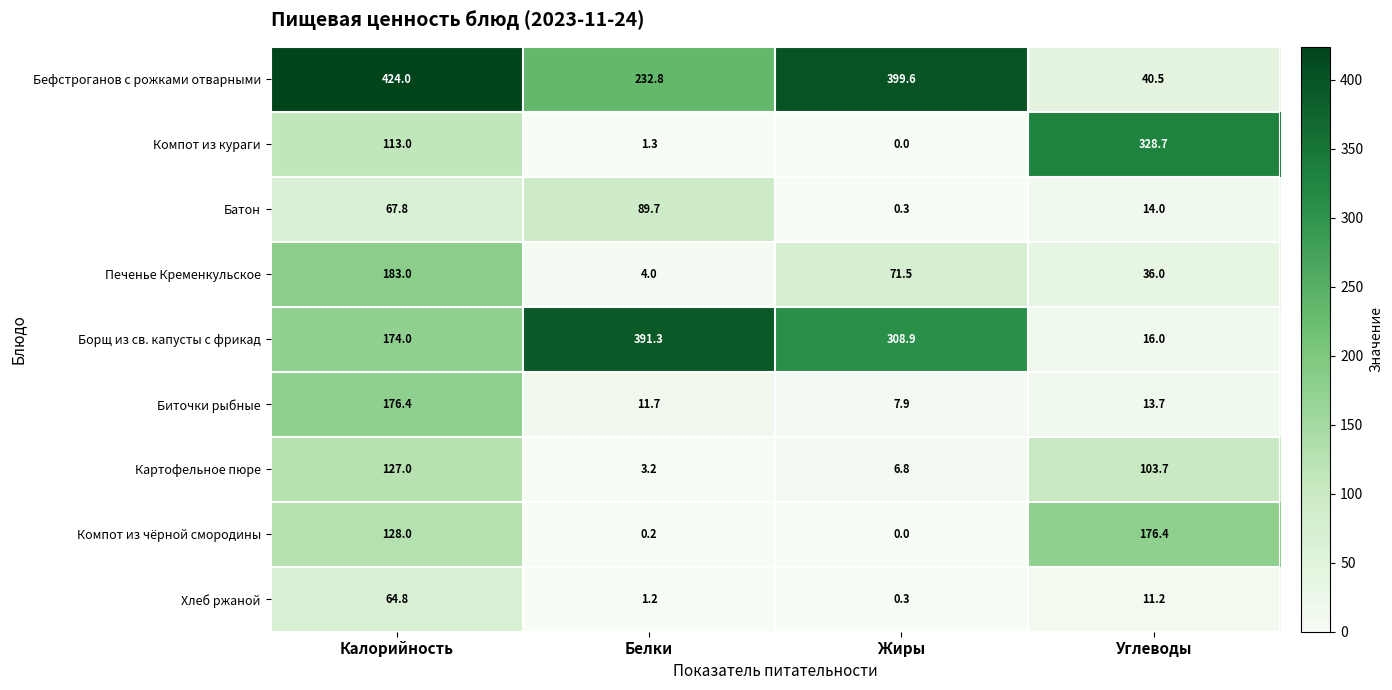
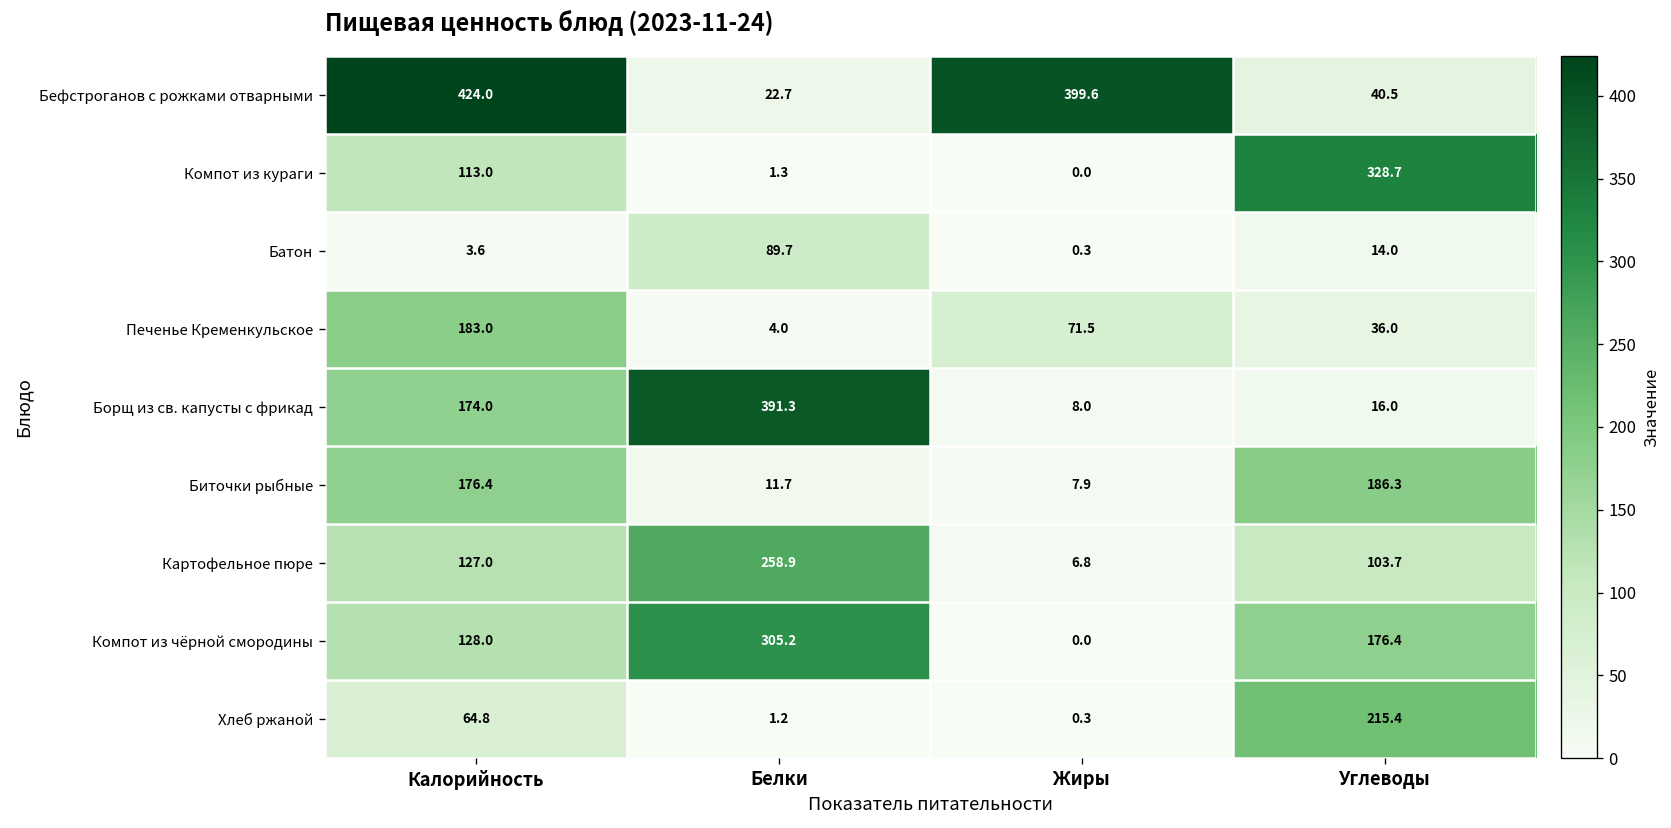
  {
    "Бефстроганов с рожками отварными": {
      "Калорийность": 424.0,
-     "Белки": 232.8,
+     "Белки": 22.7,
      "Жиры": 399.6,
      "Углеводы": 40.5
    },
    "Компот из кураги": {
      "Калорийность": 113.0,
      "Белки": 1.3,
      "Жиры": 0.0,
      "Углеводы": 328.7
    },
    "Батон": {
-     "Калорийность": 67.8,
+     "Калорийность": 3.6,
      "Белки": 89.7,
      "Жиры": 0.3,
      "Углеводы": 14.0
    },
    "Печенье Кременкульское": {
      "Калорийность": 183.0,
      "Белки": 4.0,
      "Жиры": 71.5,
      "Углеводы": 36.0
    },
    "Борщ из св. капусты с фрикад": {
      "Калорийность": 174.0,
      "Белки": 391.3,
-     "Жиры": 308.9,
+     "Жиры": 8.0,
      "Углеводы": 16.0
    },
    "Биточки рыбные": {
      "Калорийность": 176.4,
      "Белки": 11.7,
      "Жиры": 7.9,
-     "Углеводы": 13.7
+     "Углеводы": 186.3
    },
    "Картофельное пюре": {
      "Калорийность": 127.0,
-     "Белки": 3.2,
+     "Белки": 258.9,
      "Жиры": 6.8,
      "Углеводы": 103.7
    },
    "Компот из чёрной смородины": {
      "Калорийность": 128.0,
-     "Белки": 0.2,
+     "Белки": 305.2,
      "Жиры": 0.0,
      "Углеводы": 176.4
    },
    "Хлеб ржаной": {
      "Калорийность": 64.8,
      "Белки": 1.2,
      "Жиры": 0.3,
-     "Углеводы": 11.2
+     "Углеводы": 215.4
    }
  }
